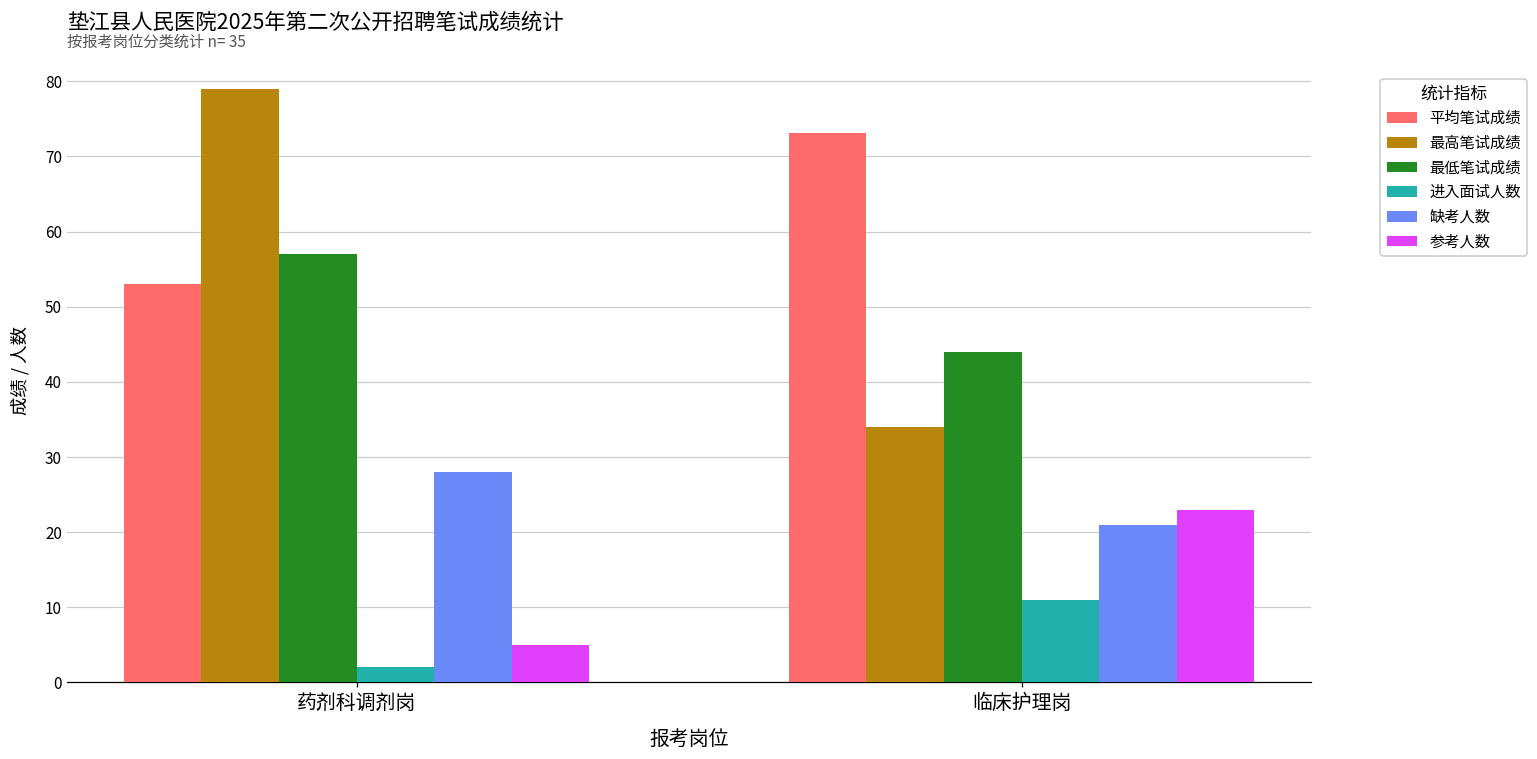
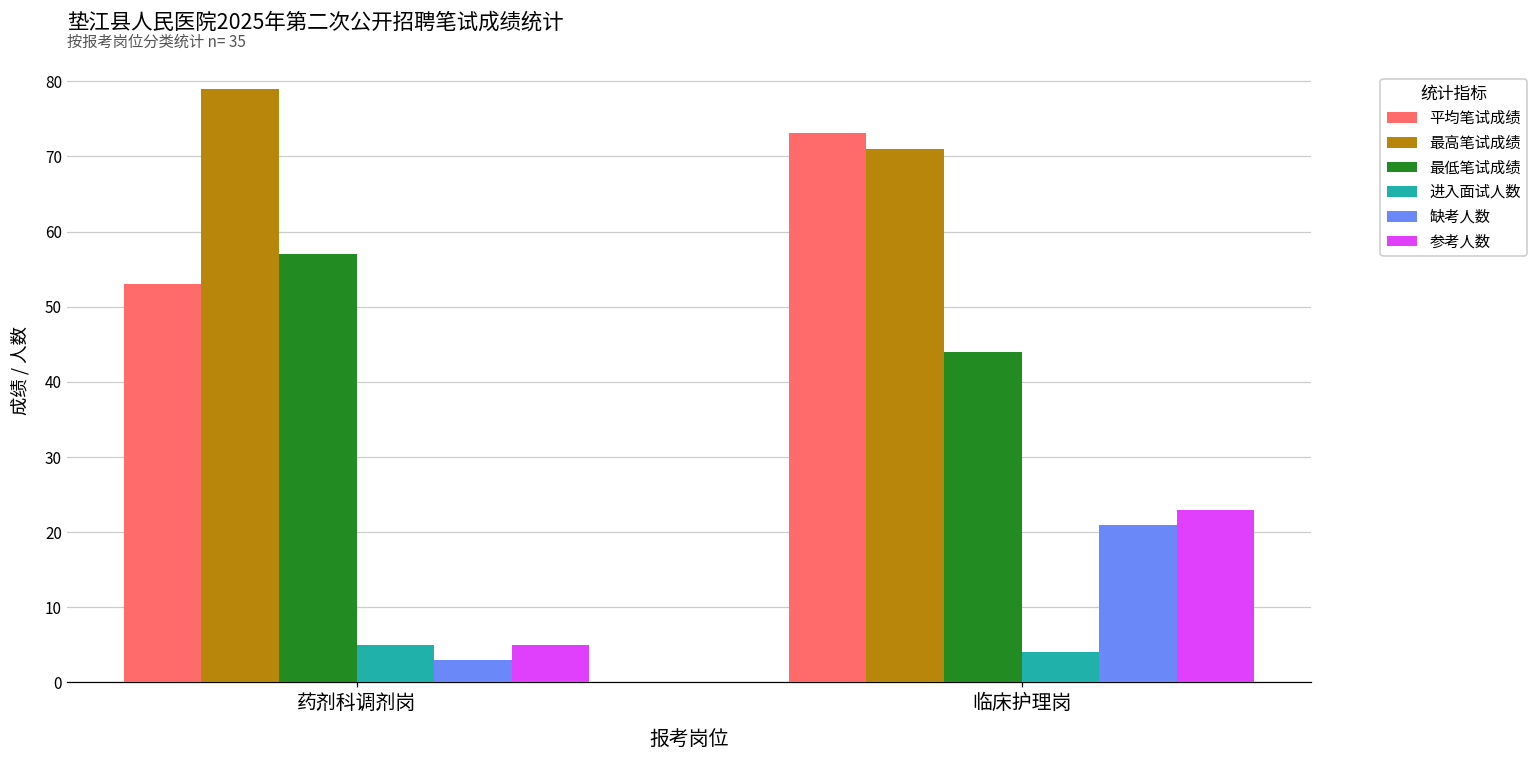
  {
    "平均笔试成绩": {
      "药剂科调剂岗": 53,
      "临床护理岗": 73
    },
    "最高笔试成绩": {
      "药剂科调剂岗": 79,
-     "临床护理岗": 34
+     "临床护理岗": 71
    },
    "最低笔试成绩": {
      "药剂科调剂岗": 57,
      "临床护理岗": 44
    },
    "进入面试人数": {
-     "药剂科调剂岗": 2,
-     "临床护理岗": 11
+     "药剂科调剂岗": 5,
+     "临床护理岗": 4
    },
    "缺考人数": {
-     "药剂科调剂岗": 28,
+     "药剂科调剂岗": 3,
      "临床护理岗": 21
    },
    "参考人数": {
      "药剂科调剂岗": 5,
      "临床护理岗": 23
    }
  }
